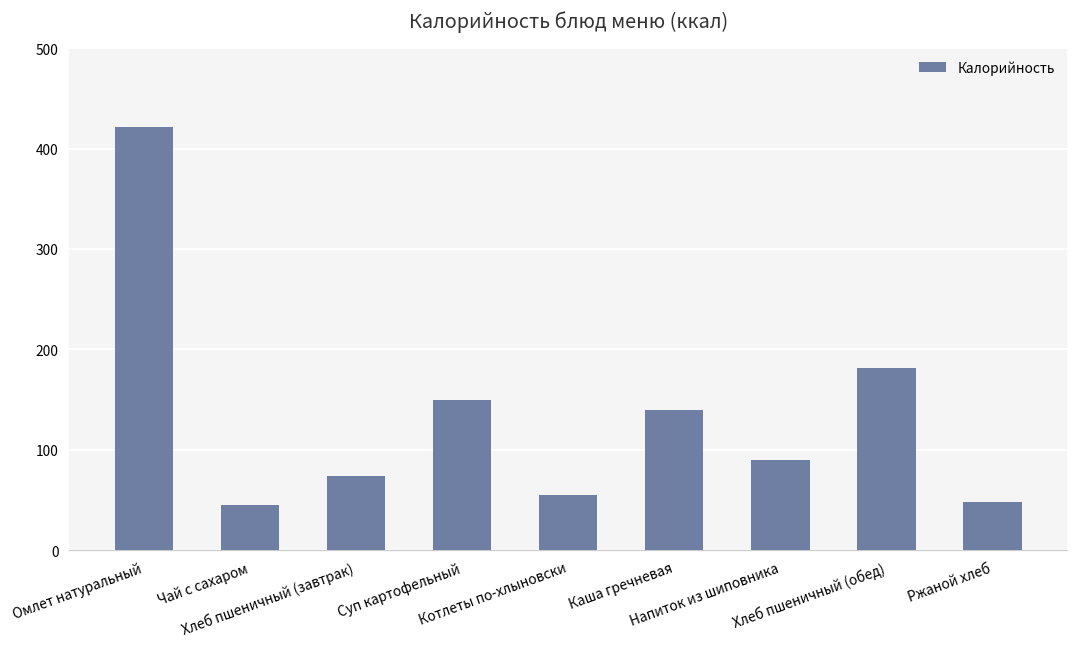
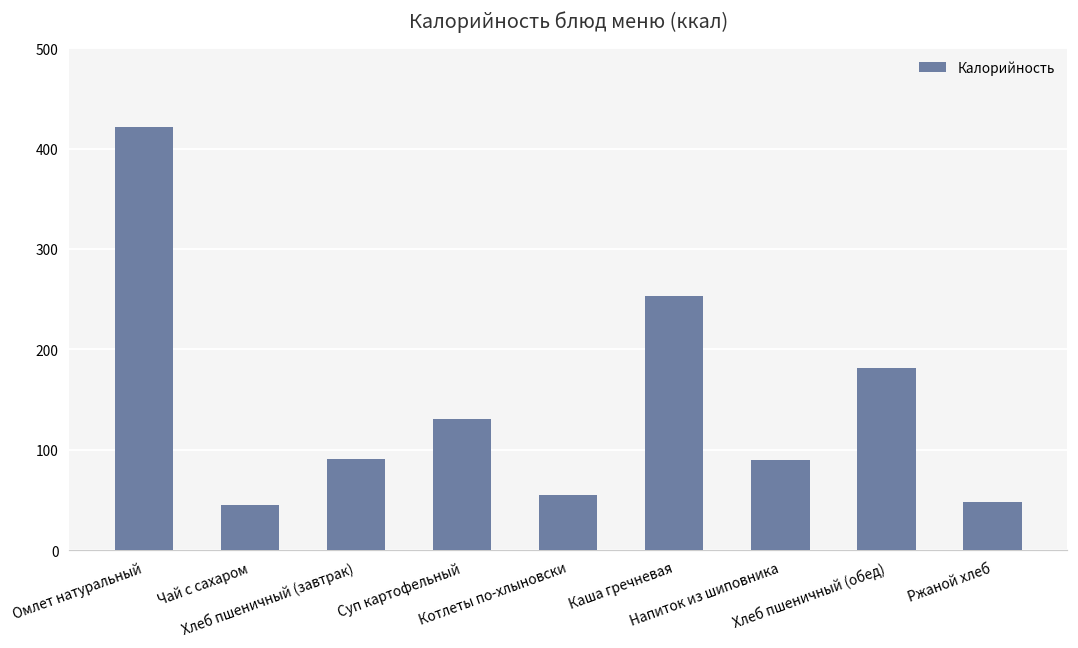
  {
    "Омлет натуральный": 420,
    "Чай с сахаром": 50,
-   "Хлеб пшеничный (завтрак)": 70,
-   "Суп картофельный": 150,
+   "Хлеб пшеничный (завтрак)": 90,
+   "Суп картофельный": 130,
    "Котлеты по-хлыновски": 60,
-   "Каша гречневая": 140,
+   "Каша гречневая": 250,
    "Напиток из шиповника": 90,
    "Хлеб пшеничный (обед)": 180,
    "Ржаной хлеб": 50
  }
